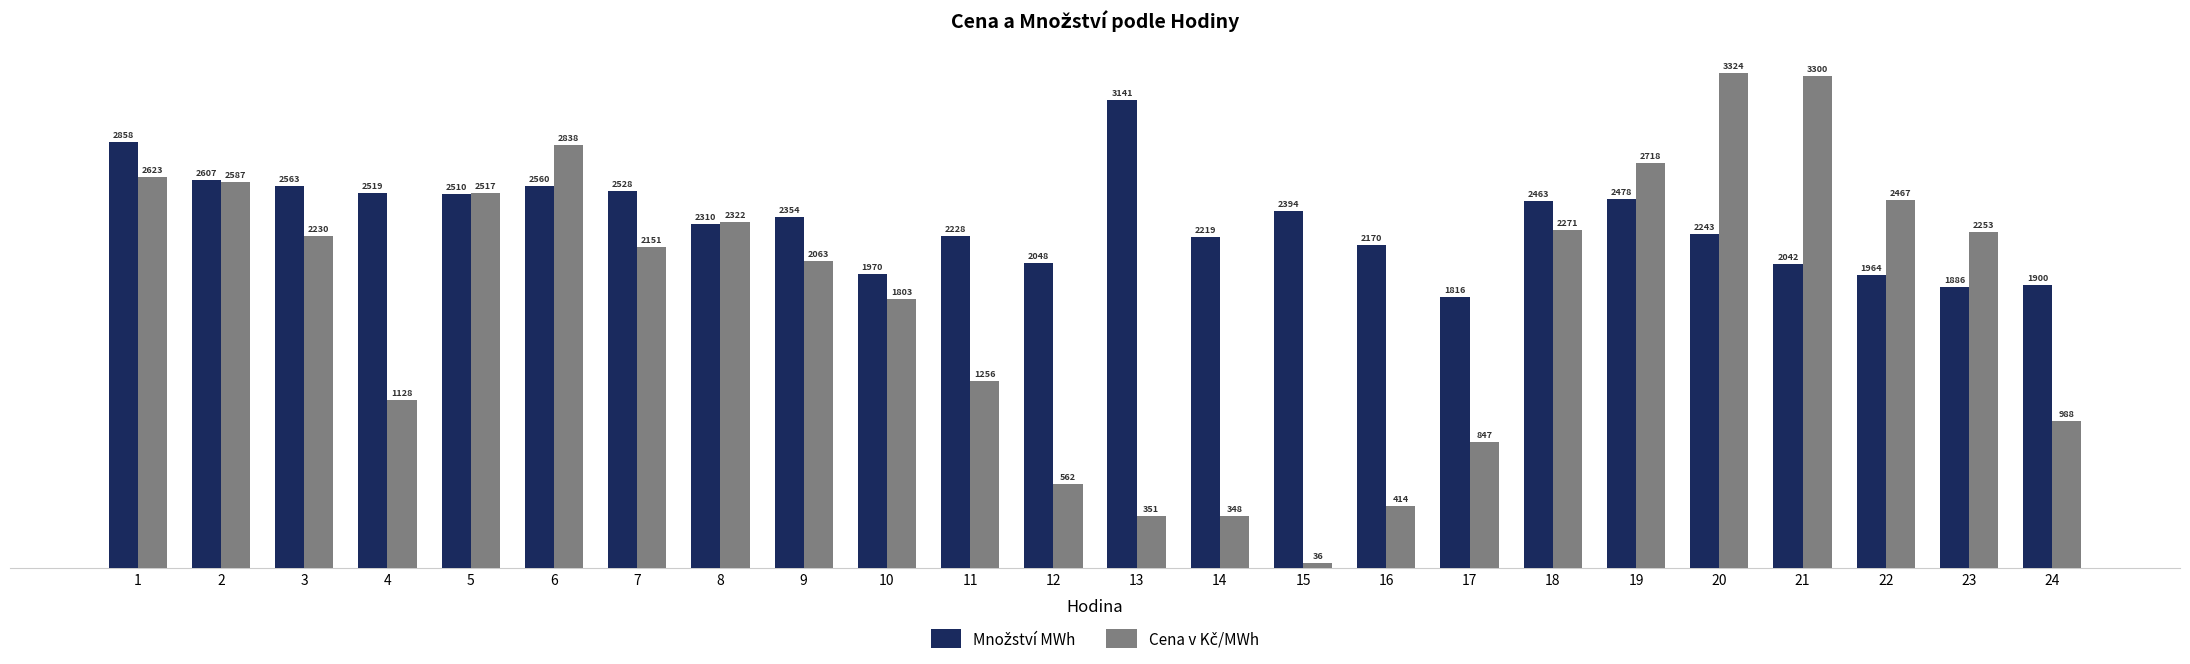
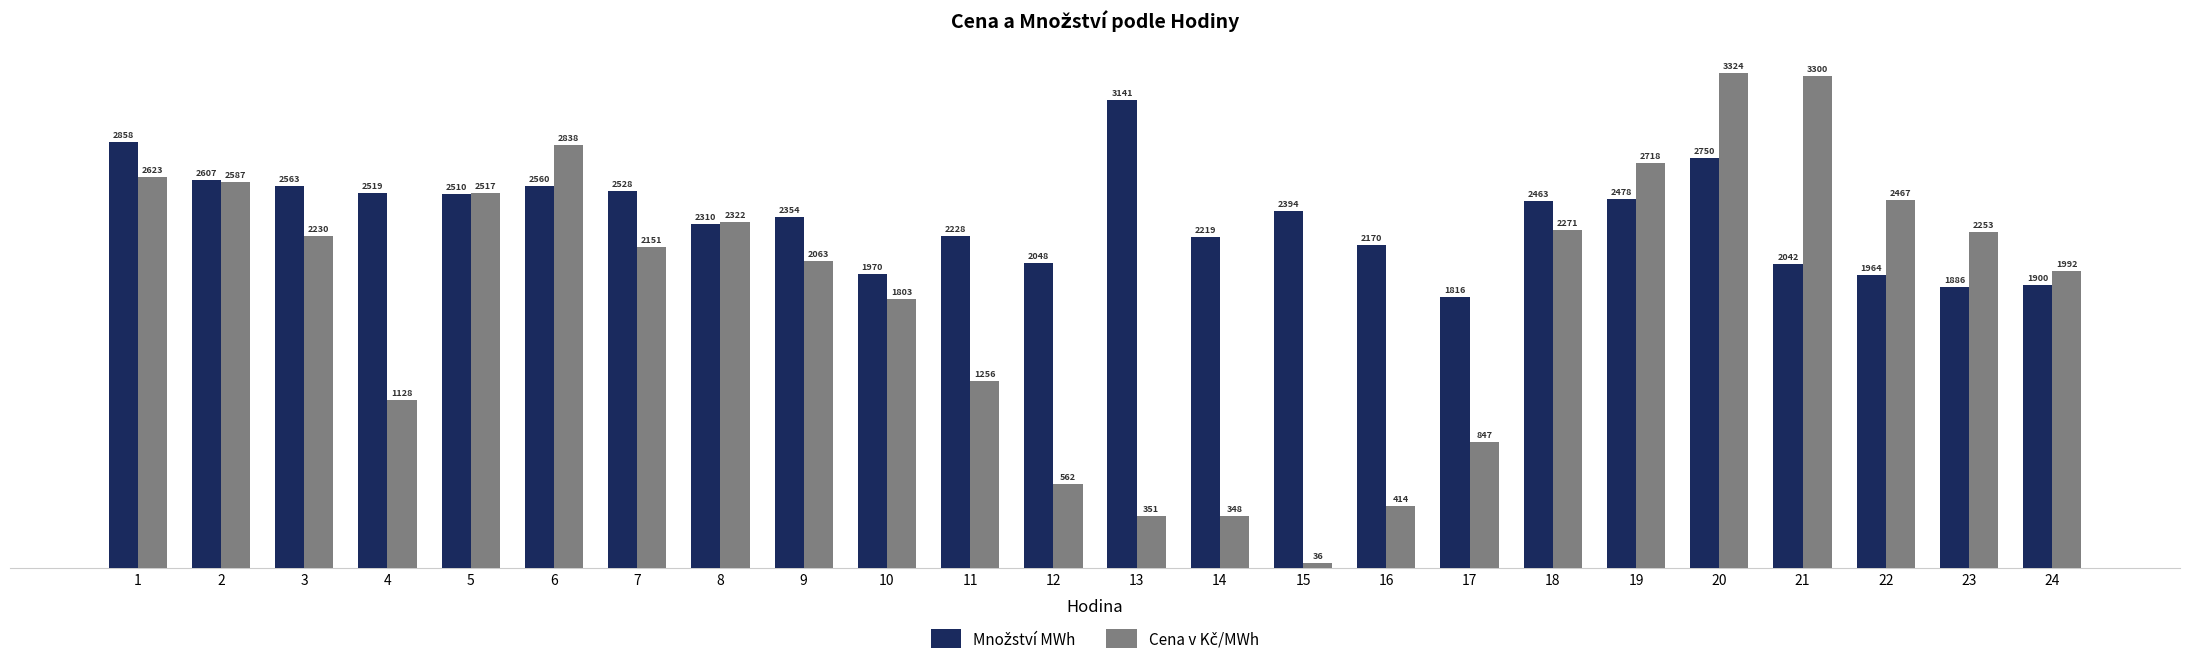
  {
    "Množství MWh": {
      "1": 2858,
      "2": 2607,
      "3": 2563,
      "4": 2519,
      "5": 2510,
      "6": 2560,
      "7": 2528,
      "8": 2310,
      "9": 2354,
      "10": 1970,
      "11": 2228,
      "12": 2048,
      "13": 3141,
      "14": 2219,
      "15": 2394,
      "16": 2170,
      "17": 1816,
      "18": 2463,
      "19": 2478,
-     "20": 2243,
+     "20": 2750,
      "21": 2042,
      "22": 1964,
      "23": 1886,
      "24": 1900
    },
    "Cena v Kč/MWh": {
      "1": 2623,
      "2": 2587,
      "3": 2230,
      "4": 1128,
      "5": 2517,
      "6": 2838,
      "7": 2151,
      "8": 2322,
      "9": 2063,
      "10": 1803,
      "11": 1256,
      "12": 562,
      "13": 351,
      "14": 348,
      "15": 36,
      "16": 414,
      "17": 847,
      "18": 2271,
      "19": 2718,
      "20": 3324,
      "21": 3300,
      "22": 2467,
      "23": 2253,
-     "24": 988
+     "24": 1992
    }
  }
